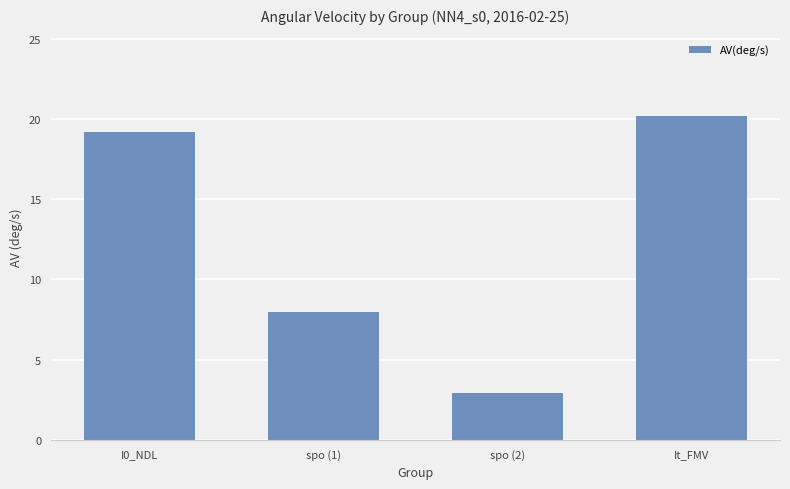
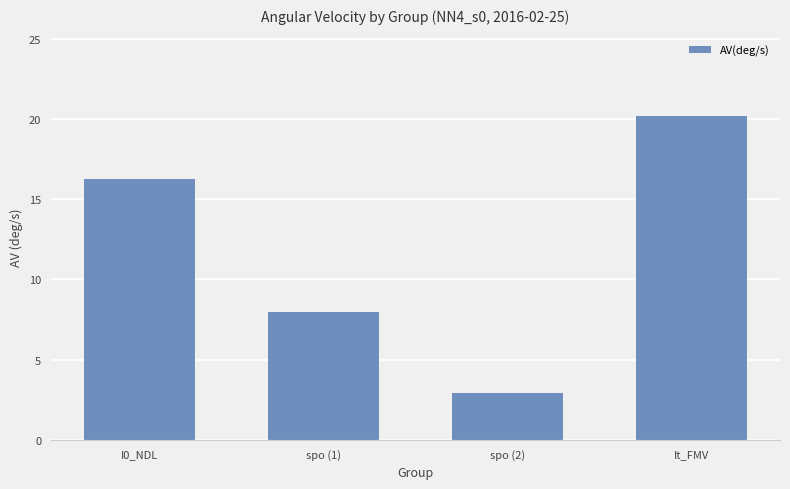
  {
-   "I0_NDL": 19.2,
+   "I0_NDL": 16.3,
    "spo (1)": 7.9,
    "spo (2)": 2.9,
    "It_FMV": 20.2
  }
